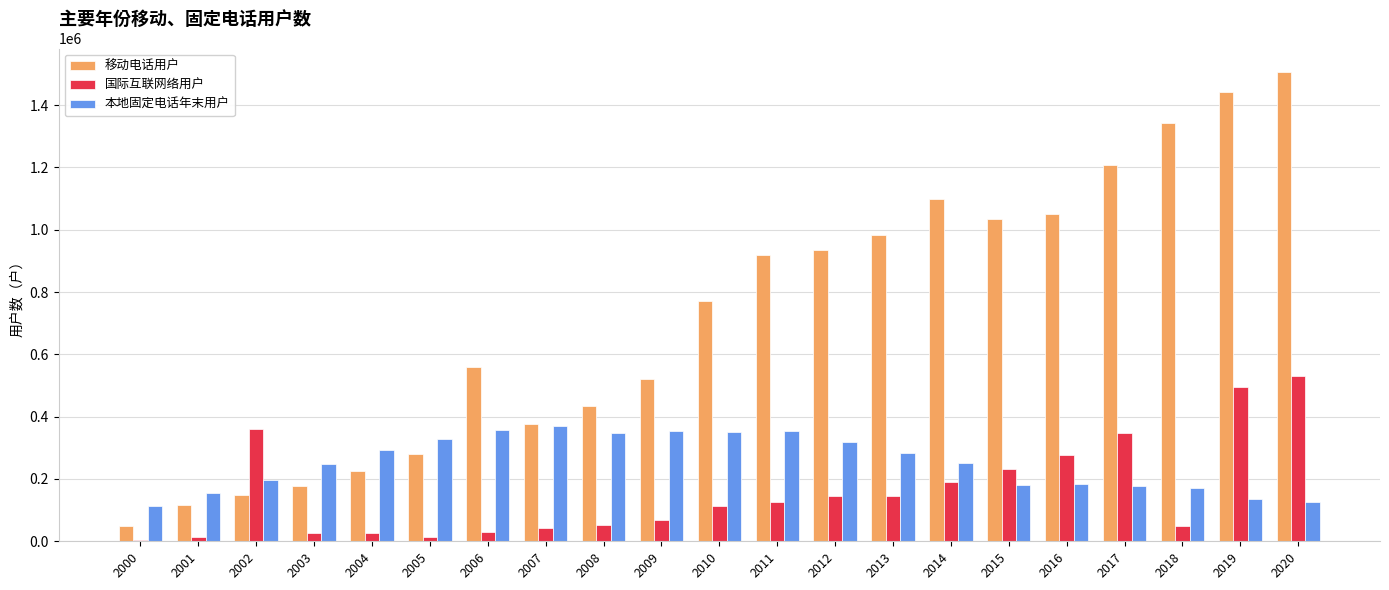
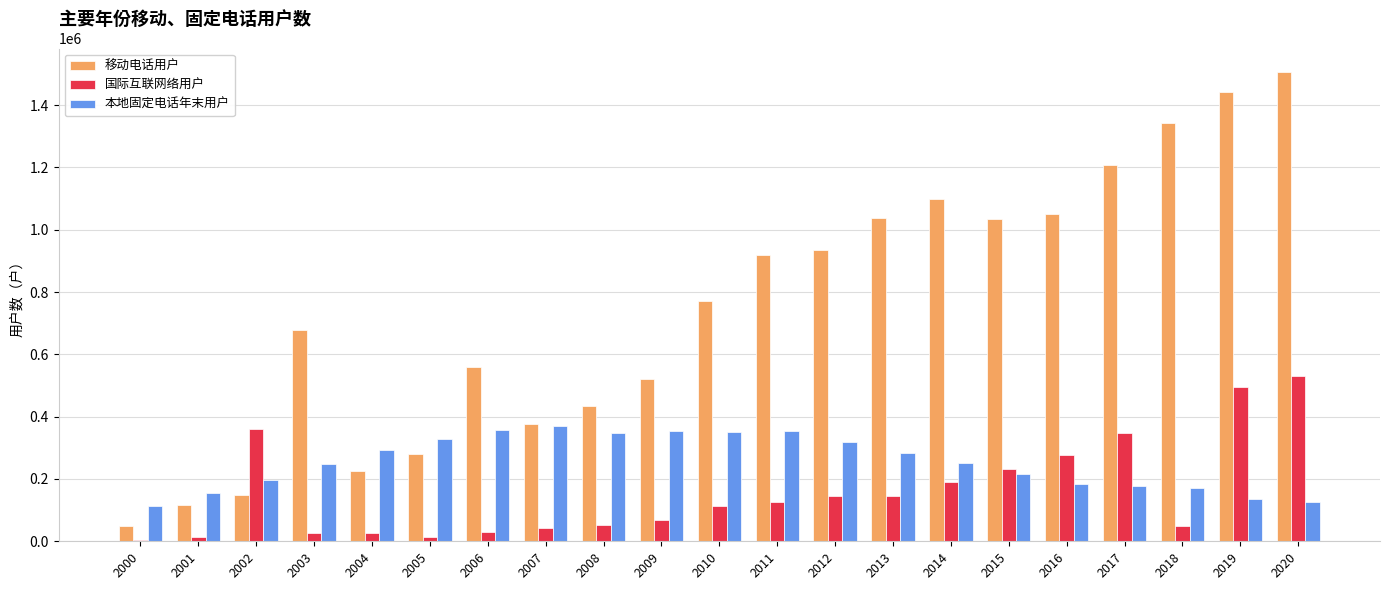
  {
    "移动电话用户": {
      "2000": 50000,
      "2001": 120000,
      "2002": 150000,
-     "2003": 180000,
+     "2003": 680000,
      "2004": 220000,
      "2005": 280000,
      "2006": 560000,
      "2007": 380000,
      "2008": 430000,
      "2009": 520000,
      "2010": 770000,
      "2011": 920000,
      "2012": 930000,
-     "2013": 980000,
+     "2013": 1040000,
      "2014": 1100000,
      "2015": 1040000,
      "2016": 1050000,
      "2017": 1210000,
      "2018": 1340000,
      "2019": 1440000,
      "2020": 1510000
    },
    "国际互联网络用户": {
      "2001": 10000,
      "2002": 360000,
      "2003": 30000,
      "2004": 30000,
      "2005": 10000,
      "2006": 30000,
      "2007": 40000,
      "2008": 50000,
      "2009": 70000,
      "2010": 110000,
      "2011": 120000,
      "2012": 150000,
      "2013": 140000,
      "2014": 190000,
      "2015": 230000,
      "2016": 280000,
      "2017": 350000,
      "2018": 50000,
      "2019": 490000,
      "2020": 530000
    },
    "本地固定电话年末用户": {
      "2000": 110000,
      "2001": 150000,
      "2002": 200000,
      "2003": 250000,
      "2004": 290000,
      "2005": 330000,
      "2006": 360000,
      "2007": 370000,
      "2008": 350000,
      "2009": 350000,
      "2010": 350000,
      "2011": 350000,
      "2012": 320000,
      "2013": 280000,
      "2014": 250000,
-     "2015": 180000,
+     "2015": 220000,
      "2016": 180000,
      "2017": 180000,
      "2018": 170000,
      "2019": 130000,
      "2020": 130000
    }
  }
